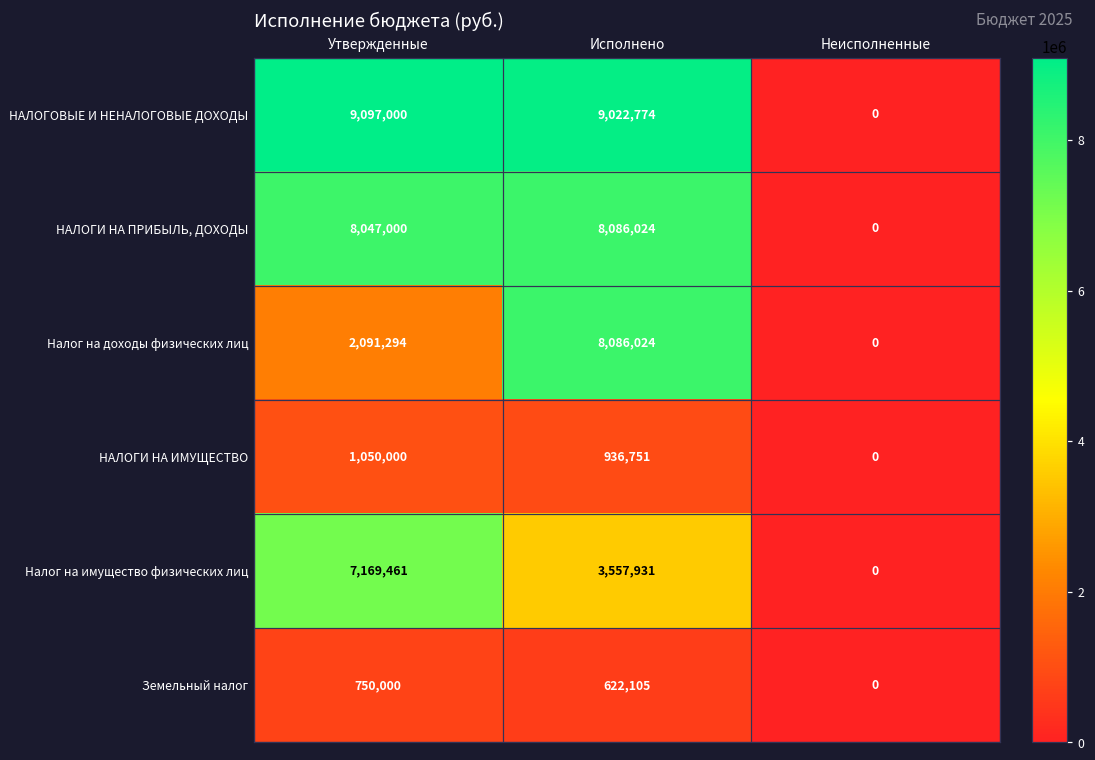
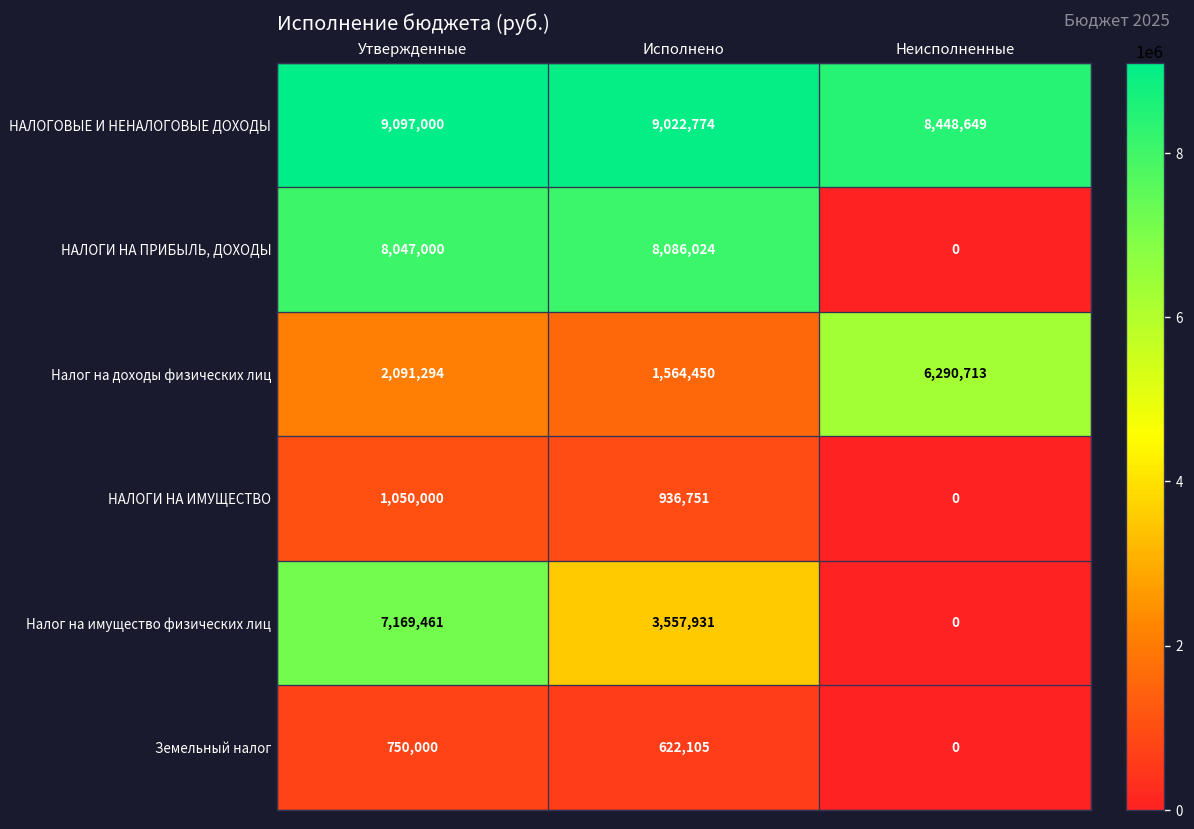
  {
    "НАЛОГОВЫЕ И НЕНАЛОГОВЫЕ ДОХОДЫ": {
      "Утвержденные": "9,097,000",
      "Исполнено": "9,022,774",
-     "Неисполненные": "0"
+     "Неисполненные": "8,448,649"
    },
    "НАЛОГИ НА ПРИБЫЛЬ, ДОХОДЫ": {
      "Утвержденные": "8,047,000",
      "Исполнено": "8,086,024",
      "Неисполненные": "0"
    },
    "Налог на доходы физических лиц": {
      "Утвержденные": "2,091,294",
-     "Исполнено": "8,086,024",
-     "Неисполненные": "0"
+     "Исполнено": "1,564,450",
+     "Неисполненные": "6,290,713"
    },
    "НАЛОГИ НА ИМУЩЕСТВО": {
      "Утвержденные": "1,050,000",
      "Исполнено": "936,751",
      "Неисполненные": "0"
    },
    "Налог на имущество физических лиц": {
      "Утвержденные": "7,169,461",
      "Исполнено": "3,557,931",
      "Неисполненные": "0"
    },
    "Земельный налог": {
      "Утвержденные": "750,000",
      "Исполнено": "622,105",
      "Неисполненные": "0"
    }
  }
